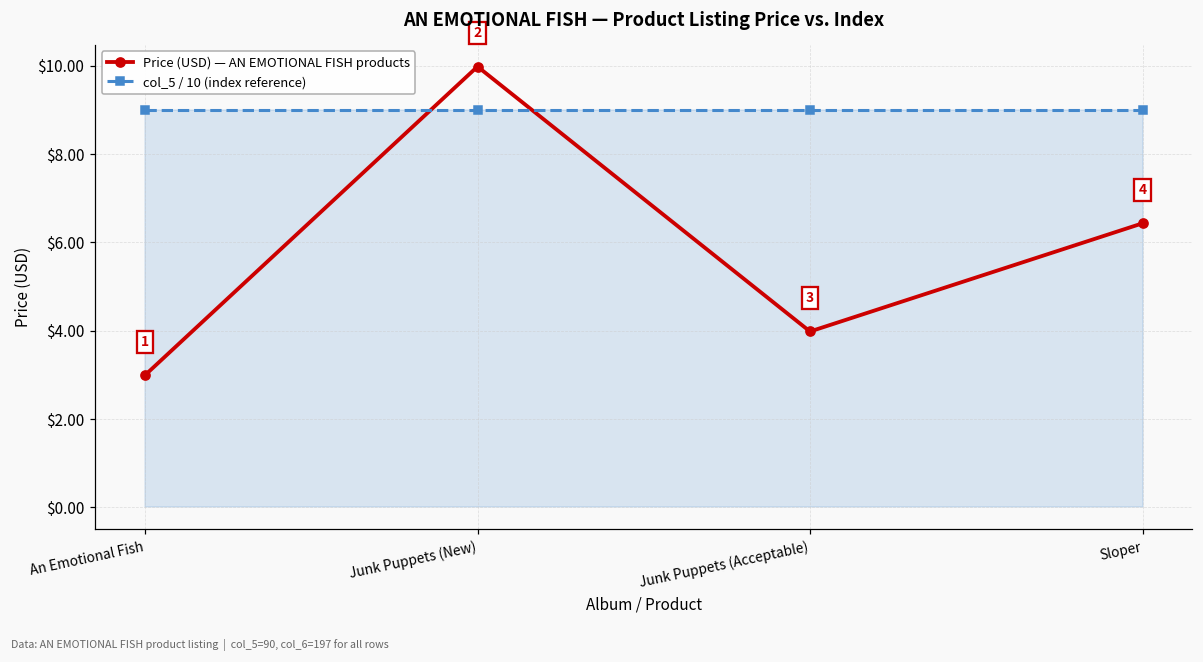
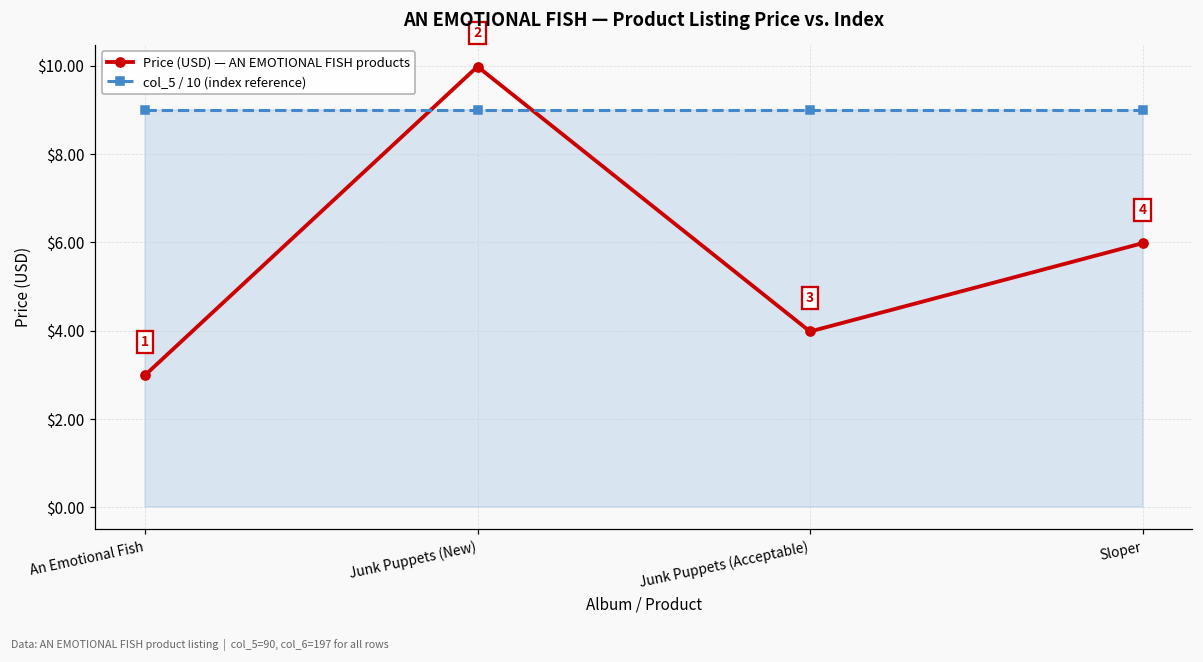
  {
    "Price (USD) — AN EMOTIONAL FISH products": {
-     "Sloper": "$6.4"
+     "Sloper": "$6.0"
    },
    "col_5 / 10 (index reference)": {
      "An Emotional Fish": "$9.0",
      "Junk Puppets (New)": "$9.0",
      "Junk Puppets (Acceptable)": "$9.0",
      "Sloper": "$9.0"
    }
  }
